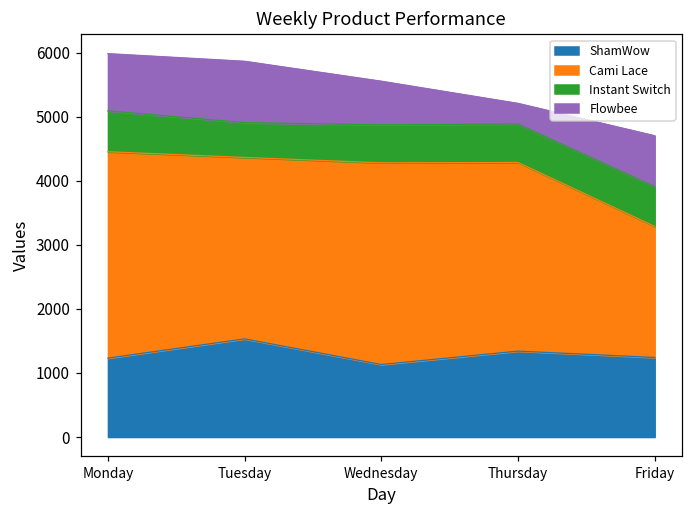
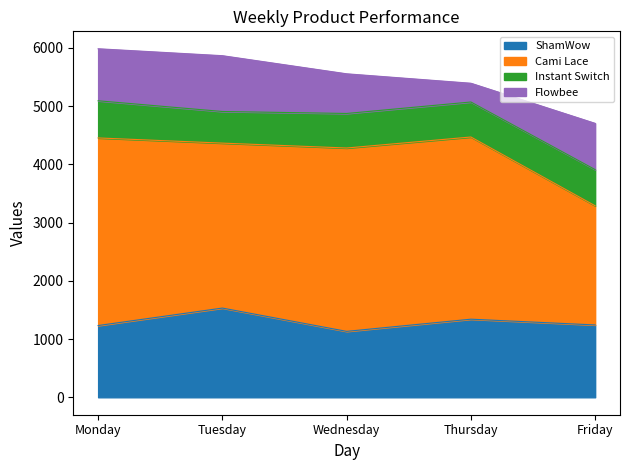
  {
    "ShamWow": {
      "Monday": 1200,
      "Tuesday": 1500,
      "Wednesday": 1100,
      "Thursday": 1300,
      "Friday": 1200
    },
    "Cami Lace": {
      "Monday": 4500,
      "Tuesday": 4400,
      "Wednesday": 4300,
-     "Thursday": 2900,
+     "Thursday": 3100,
      "Friday": 3300
    },
    "Instant Switch": {
      "Monday": 5100,
      "Tuesday": 4900,
      "Wednesday": 4900,
      "Friday": 3900
    },
    "Flowbee": {
      "Monday": 900,
      "Tuesday": 1000,
      "Wednesday": 700,
      "Thursday": 300,
      "Friday": 800
    }
  }
